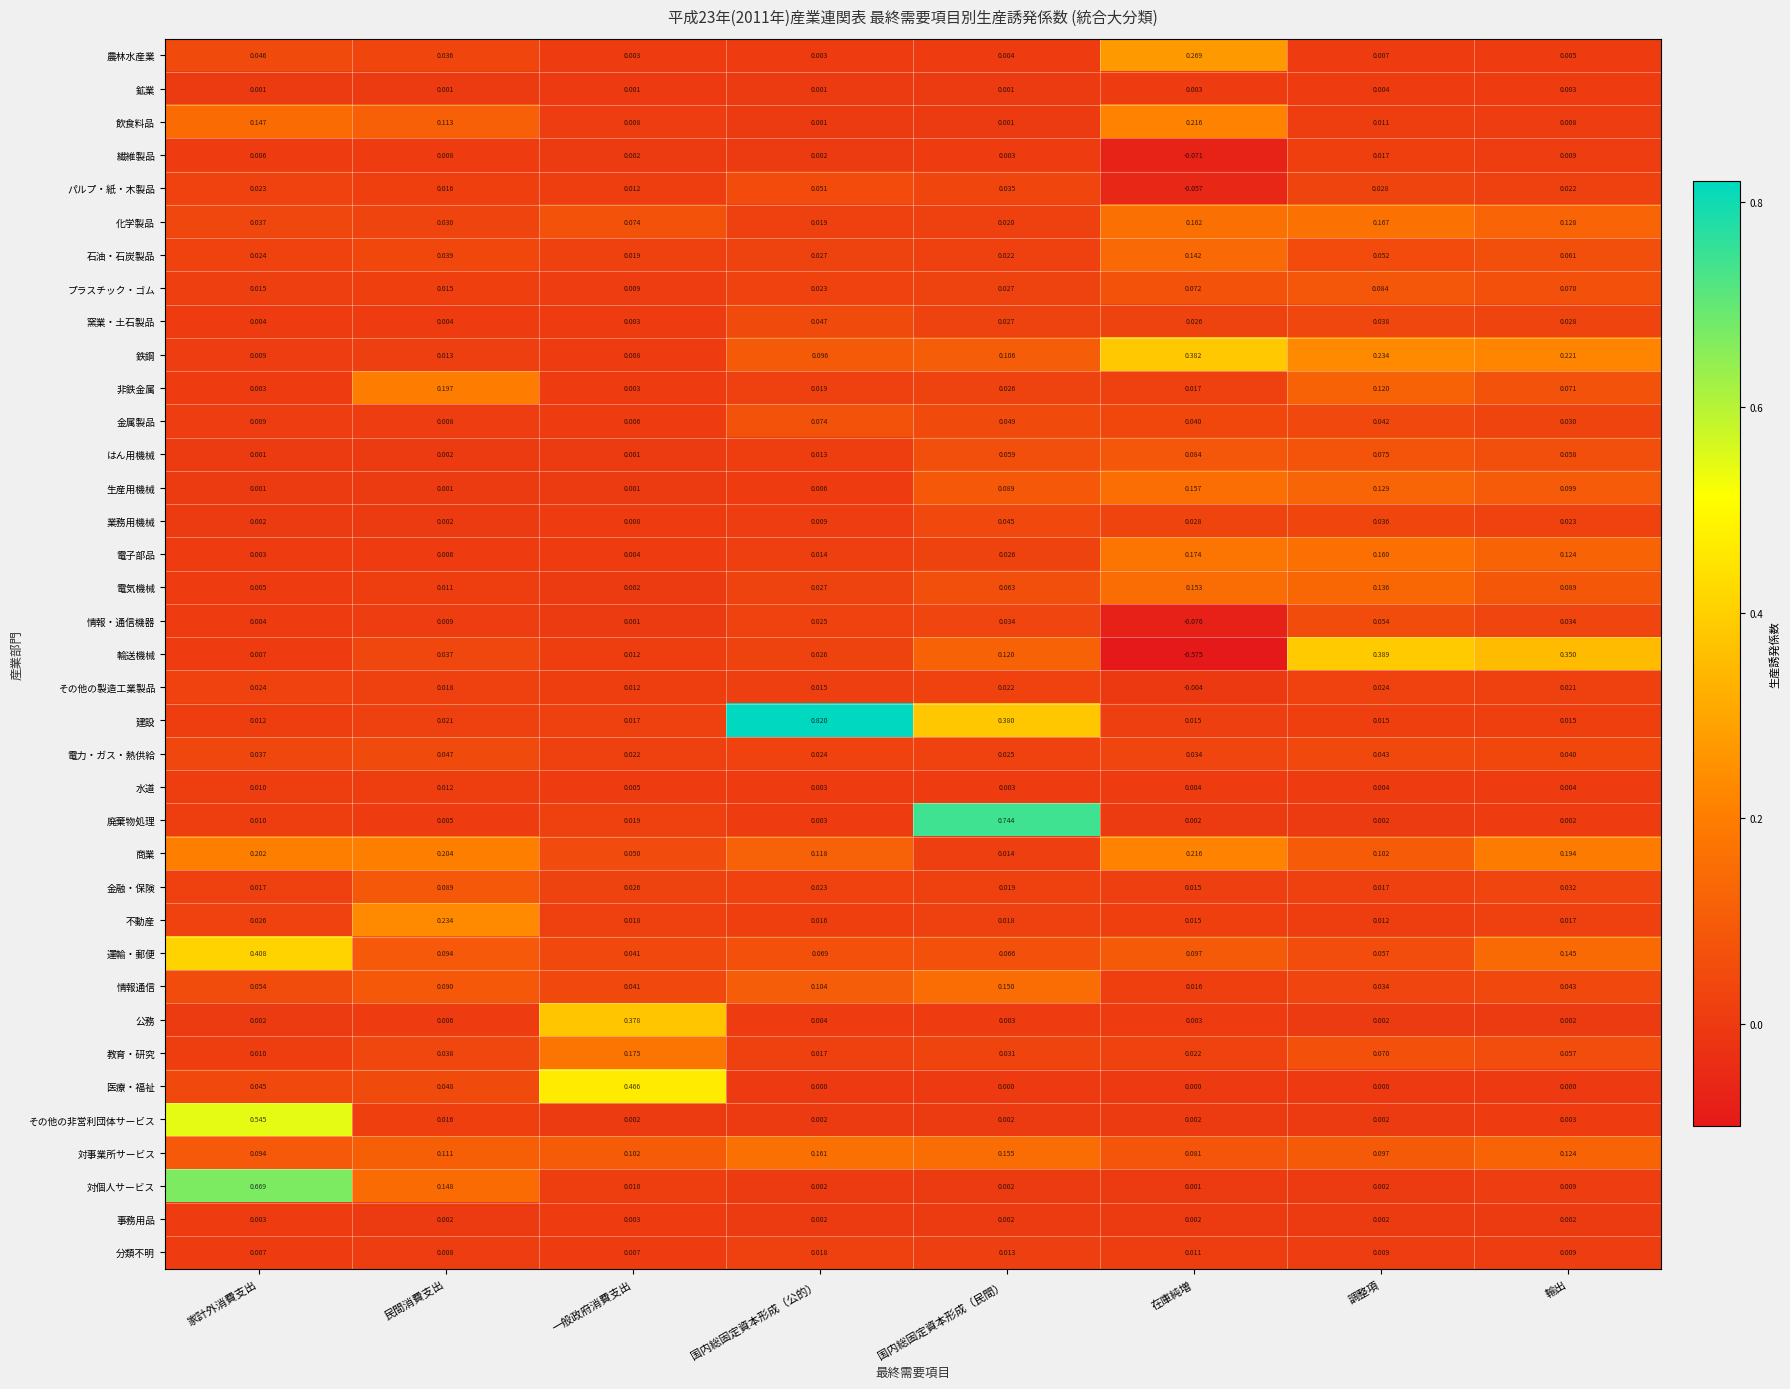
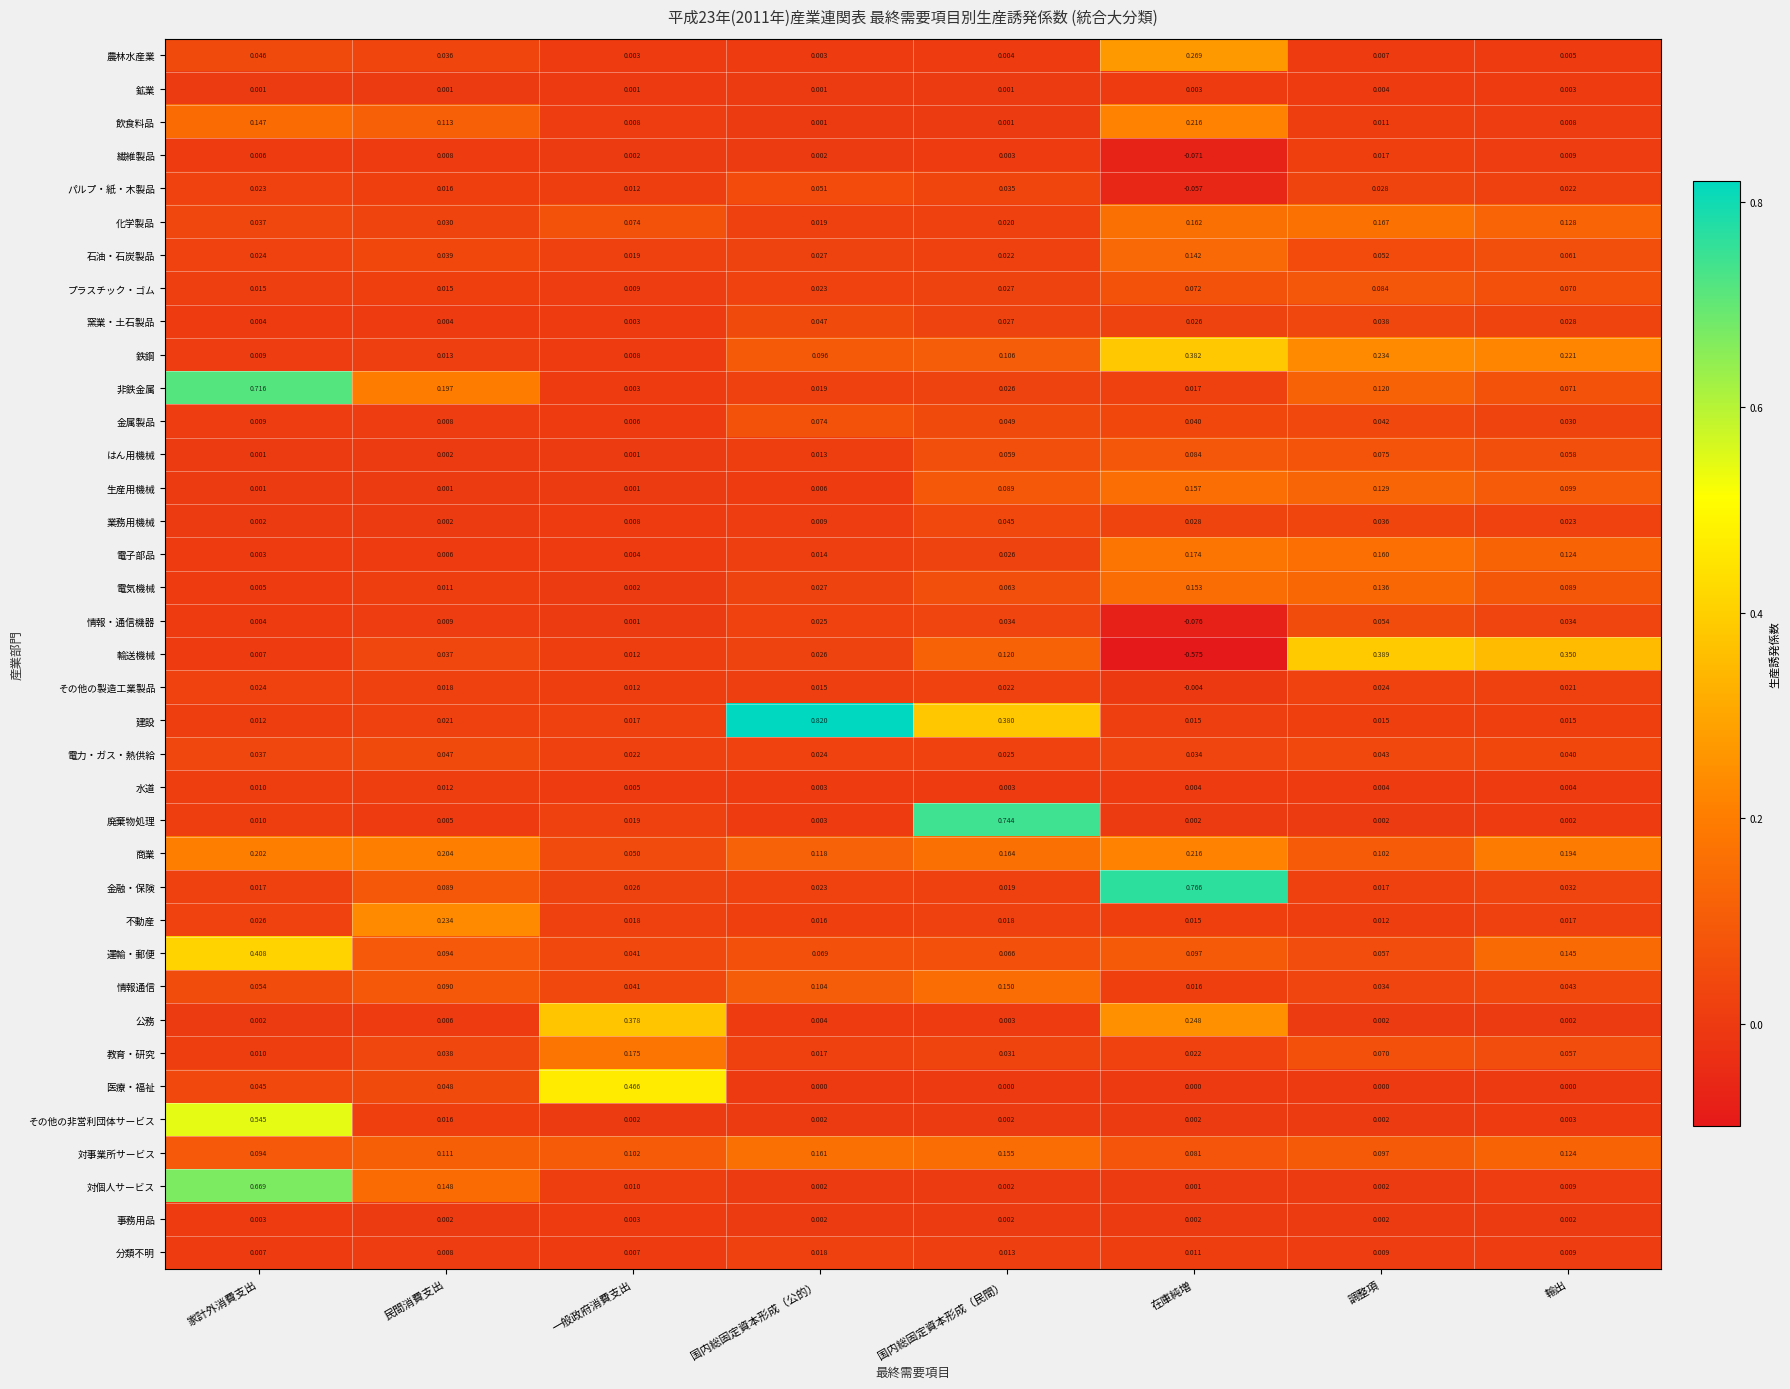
  {
    "非鉄金属": {
-     "家計外消費支出": 0.003,
+     "家計外消費支出": 0.716,
      "民間消費支出": 0.197,
      "一般政府消費支出": 0.003,
      "国内総固定資本形成（公的）": 0.019,
      "国内総固定資本形成（民間）": 0.026,
      "在庫純増": 0.017,
      "調整項": 0.120,
      "輸出": 0.071
    },
    "商業": {
      "家計外消費支出": 0.202,
      "民間消費支出": 0.204,
      "一般政府消費支出": 0.050,
      "国内総固定資本形成（公的）": 0.118,
-     "国内総固定資本形成（民間）": 0.014,
+     "国内総固定資本形成（民間）": 0.164,
      "在庫純増": 0.216,
      "調整項": 0.102,
      "輸出": 0.194
    },
    "金融・保険": {
      "家計外消費支出": 0.017,
      "民間消費支出": 0.089,
      "一般政府消費支出": 0.026,
      "国内総固定資本形成（公的）": 0.023,
      "国内総固定資本形成（民間）": 0.019,
-     "在庫純増": 0.015,
+     "在庫純増": 0.766,
      "調整項": 0.017,
      "輸出": 0.032
    },
    "公務": {
      "家計外消費支出": 0.002,
      "民間消費支出": 0.006,
      "一般政府消費支出": 0.378,
      "国内総固定資本形成（公的）": 0.004,
      "国内総固定資本形成（民間）": 0.003,
-     "在庫純増": 0.003,
+     "在庫純増": 0.248,
      "調整項": 0.002,
      "輸出": 0.002
    }
  }
